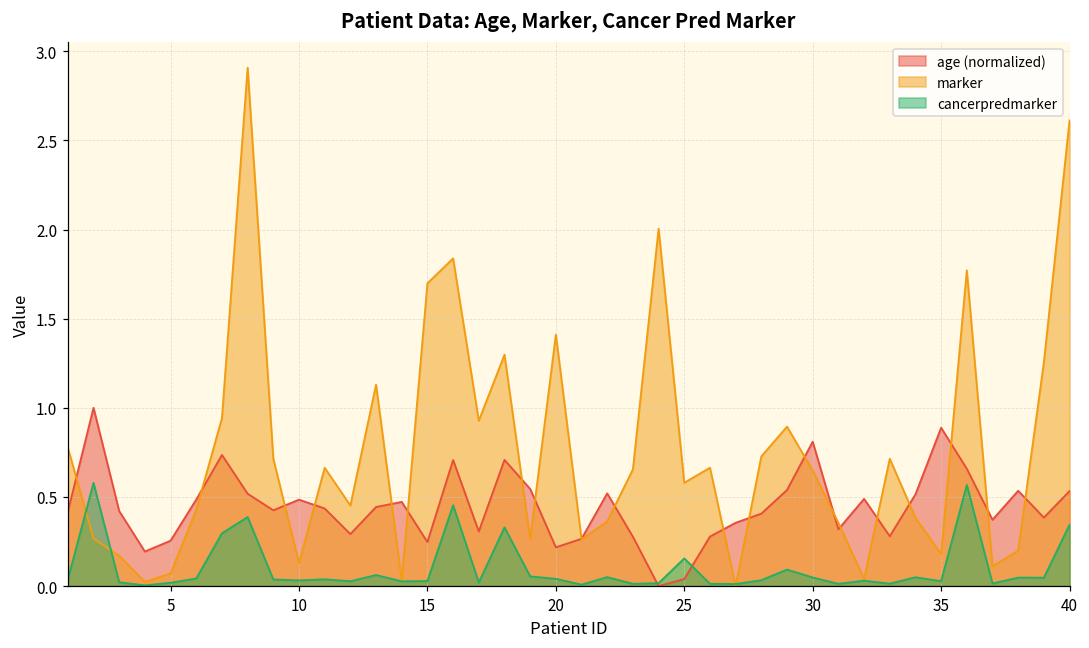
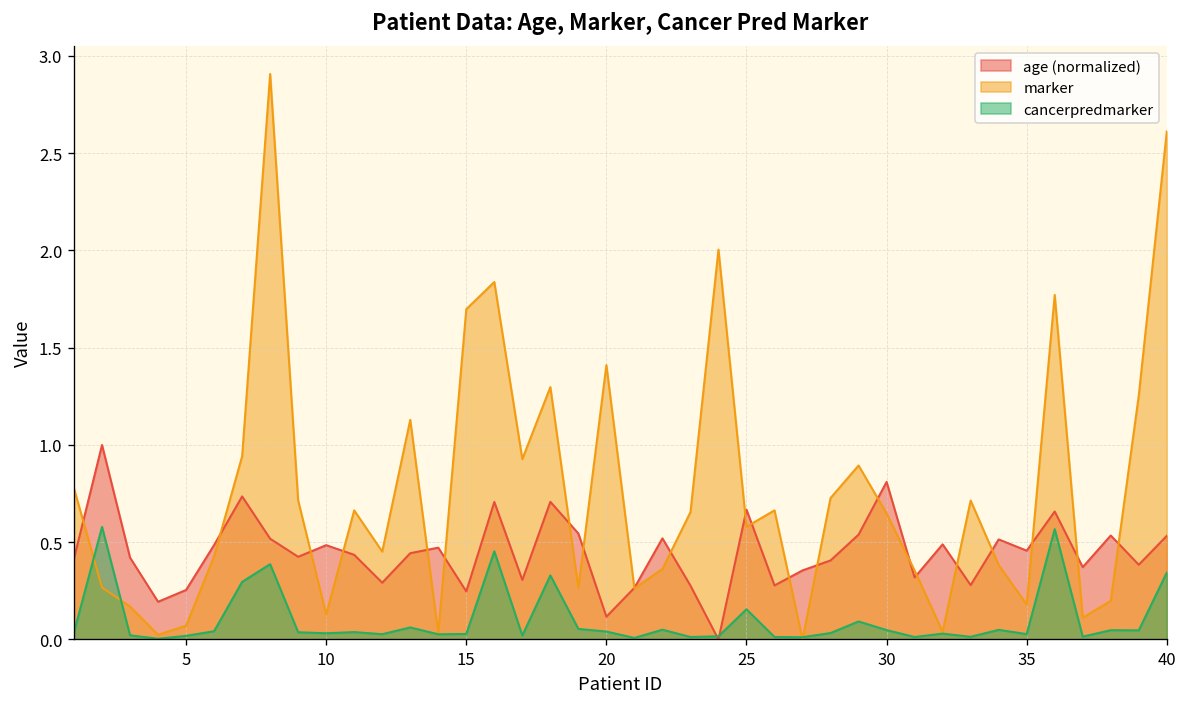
  {
    "age (normalized)": {
      "5": 0.25,
      "10": 0.48,
      "15": 0.25,
-     "20": 0.22,
-     "25": 0.04,
+     "20": 0.12,
+     "25": 0.67,
      "30": 0.81,
-     "35": 0.89,
+     "35": 0.46,
      "40": 0.53
    },
    "marker": {
      "5": 0.07,
      "10": 0.13,
      "15": 1.70,
      "20": 1.41,
      "25": 0.58,
      "30": 0.65,
      "35": 0.18,
      "40": 2.61
    },
    "cancerpredmarker": {
      "5": 0.02,
      "10": 0.03,
      "15": 0.03,
      "20": 0.04,
      "25": 0.16,
      "30": 0.05,
      "35": 0.03,
      "40": 0.34
    }
  }
